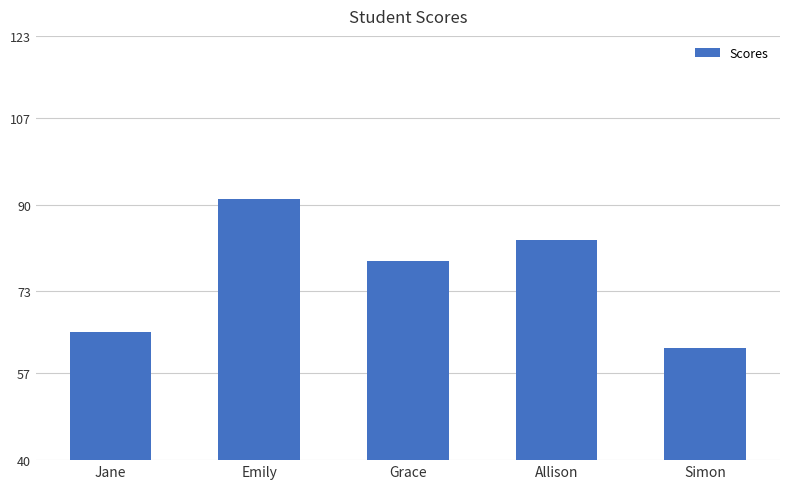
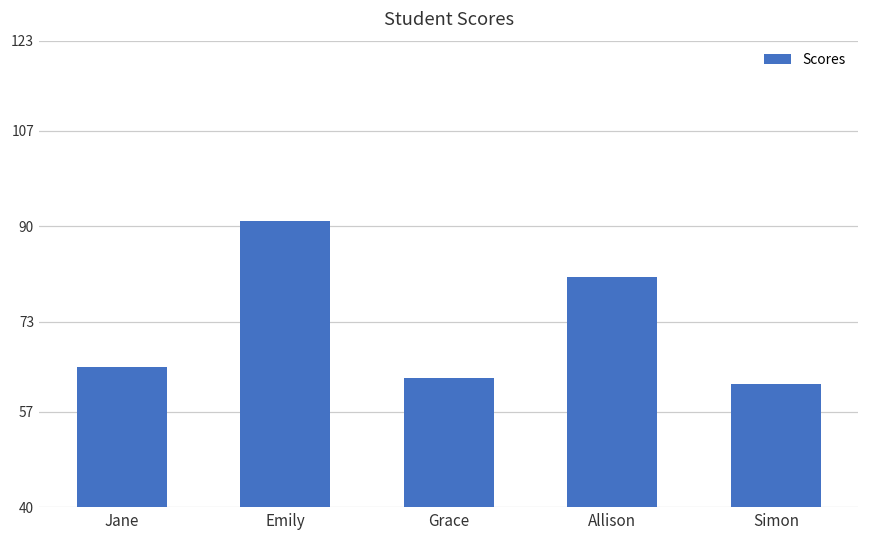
  {
    "Jane": 65,
    "Emily": 91,
-   "Grace": 79,
-   "Allison": 83,
+   "Grace": 63,
+   "Allison": 81,
    "Simon": 62
  }
